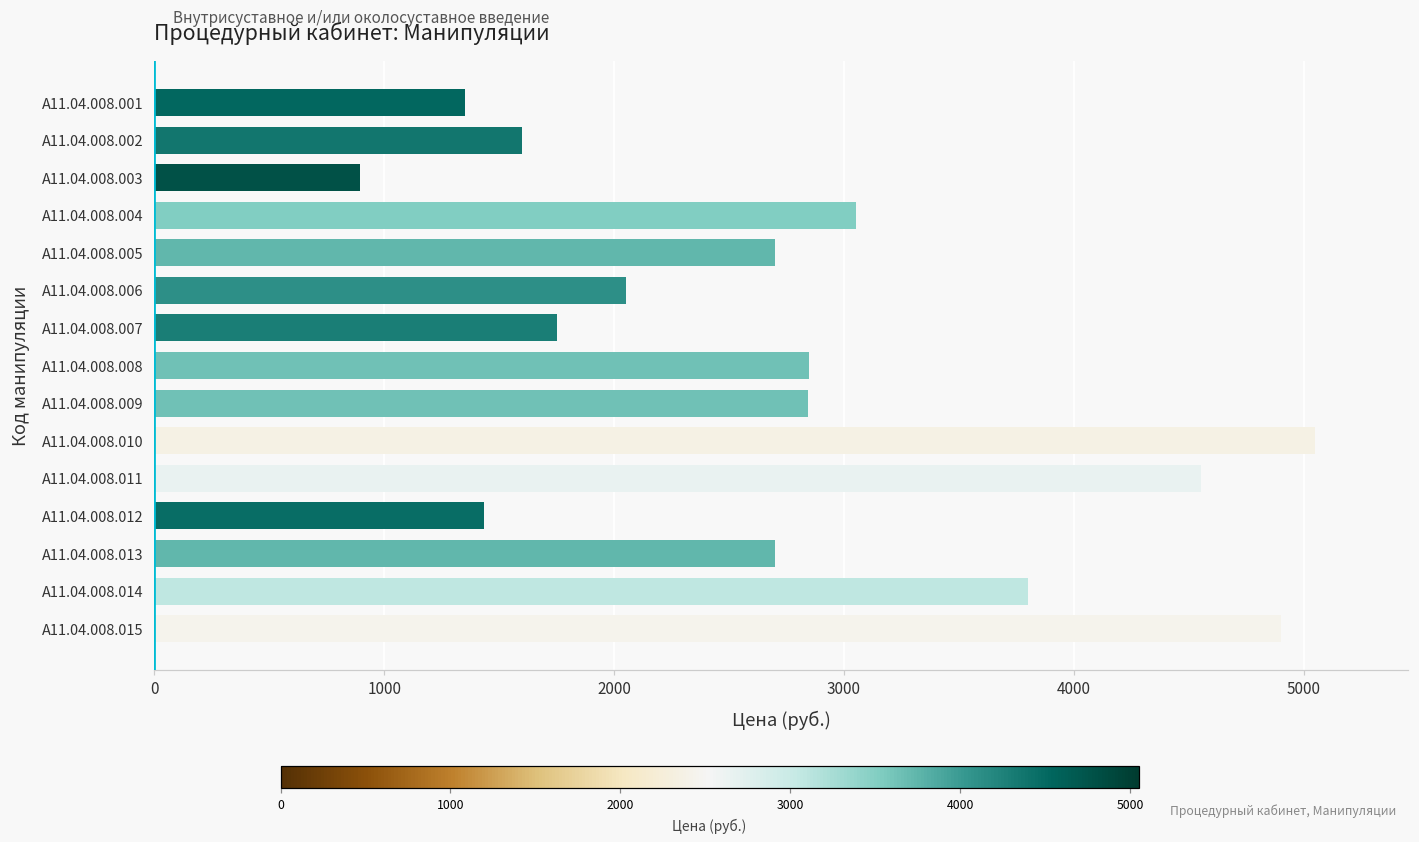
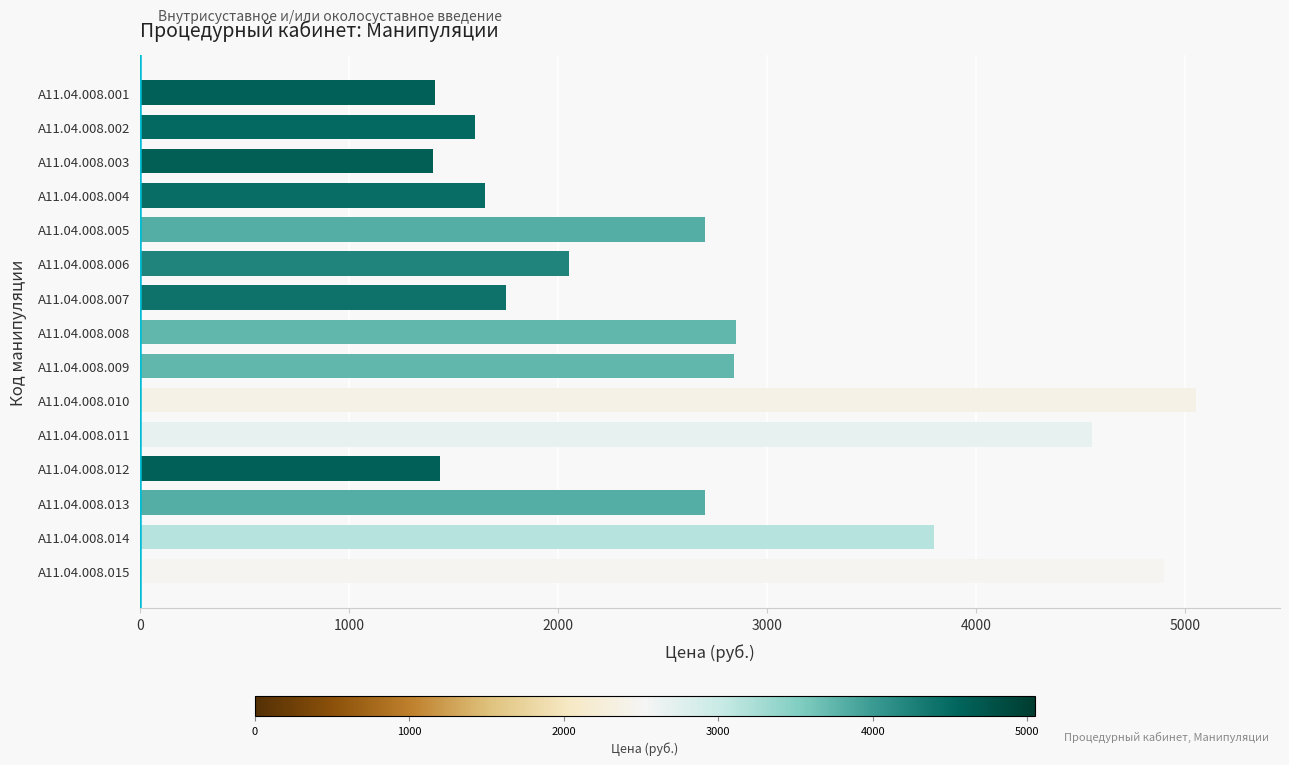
  {
-   "A11.04.008.001": 1350,
+   "A11.04.008.001": 1410,
    "A11.04.008.002": 1600,
-   "A11.04.008.003": 900,
-   "A11.04.008.004": 3050,
+   "A11.04.008.003": 1400,
+   "A11.04.008.004": 1650,
    "A11.04.008.005": 2700,
    "A11.04.008.006": 2050,
    "A11.04.008.007": 1750,
    "A11.04.008.008": 2850,
    "A11.04.008.009": 2840,
    "A11.04.008.010": 5050,
    "A11.04.008.011": 4560,
    "A11.04.008.012": 1440,
    "A11.04.008.013": 2700,
    "A11.04.008.014": 3800,
    "A11.04.008.015": 4900
  }
